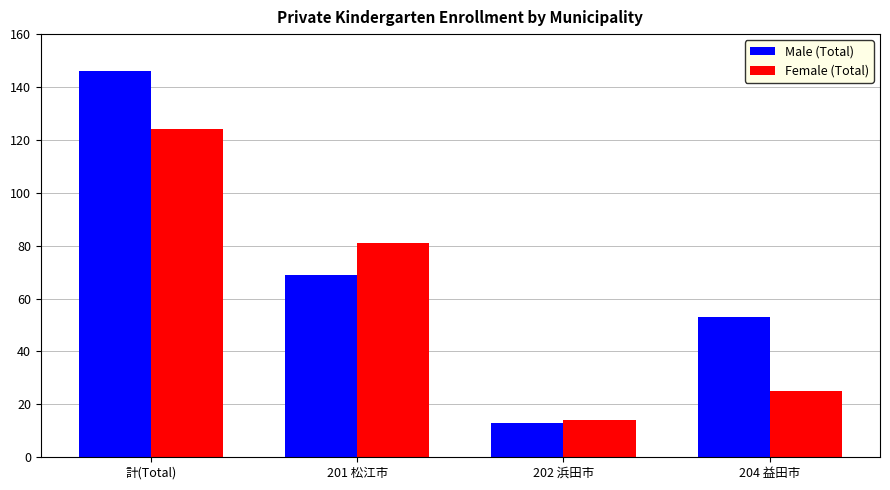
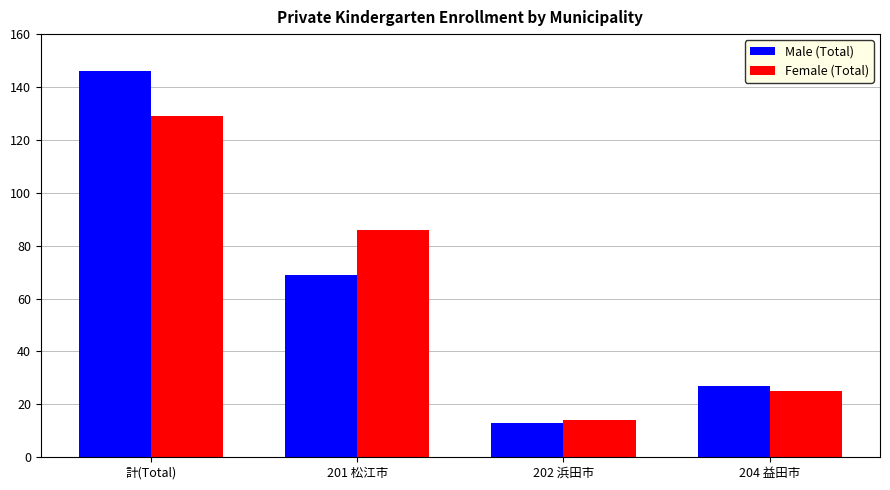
  {
    "Male (Total)": {
      "計(Total)": 146,
      "201 松江市": 69,
      "202 浜田市": 13,
-     "204 益田市": 53
+     "204 益田市": 27
    },
    "Female (Total)": {
-     "計(Total)": 124,
-     "201 松江市": 81,
+     "計(Total)": 129,
+     "201 松江市": 86,
      "202 浜田市": 14,
      "204 益田市": 25
    }
  }
